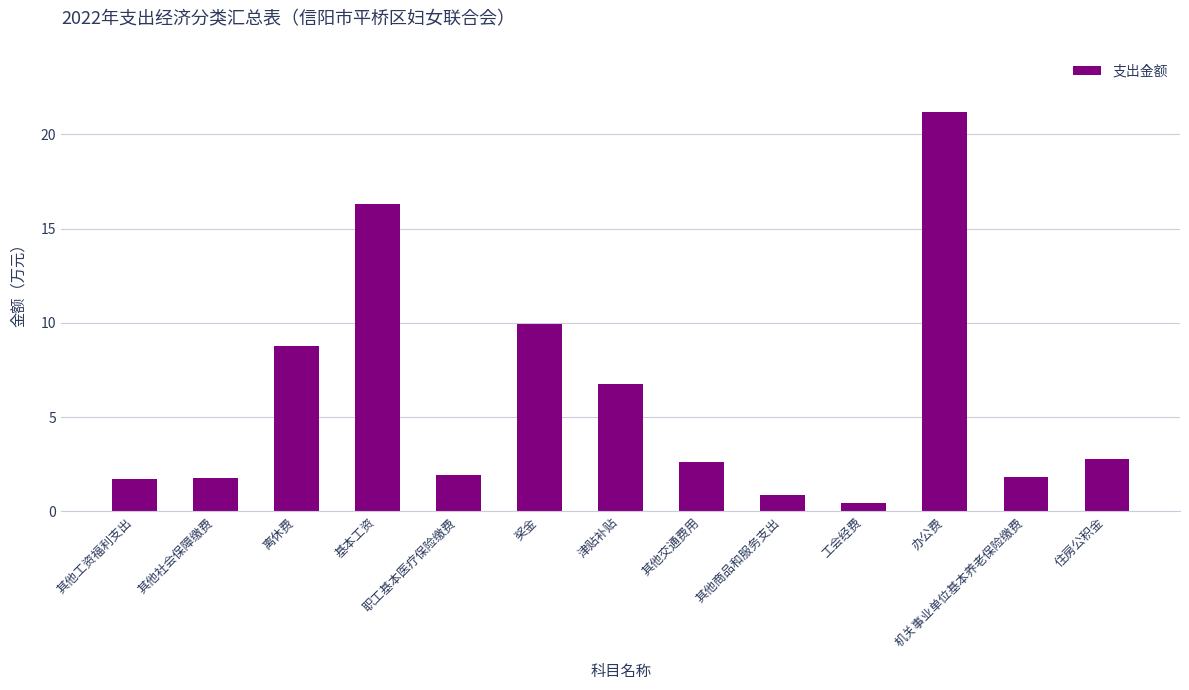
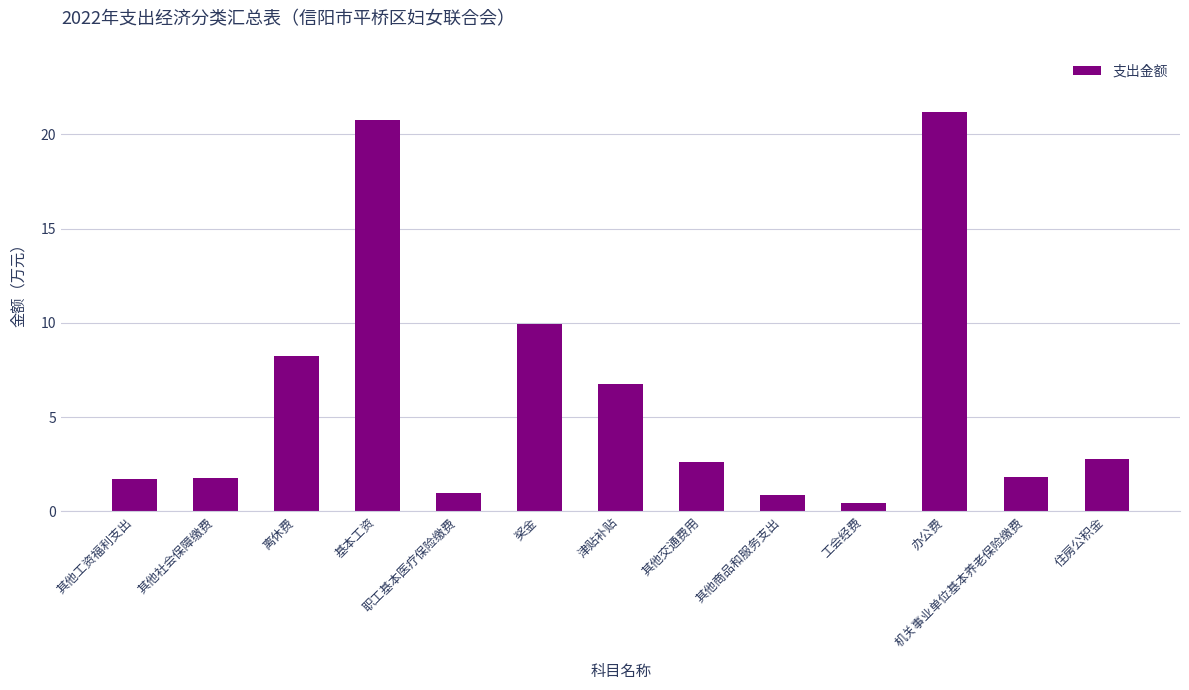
  {
    "其他工资福利支出": 1.7,
    "其他社会保障缴费": 1.8,
-   "离休费": 8.8,
-   "基本工资": 16.3,
-   "职工基本医疗保险缴费": 1.9,
+   "离休费": 8.3,
+   "基本工资": 20.8,
+   "职工基本医疗保险缴费": 1.0,
    "奖金": 9.9,
    "津贴补贴": 6.8,
    "其他交通费用": 2.6,
    "其他商品和服务支出": 0.9,
    "工会经费": 0.5,
    "办公费": 21.2,
    "机关事业单位基本养老保险缴费": 1.8,
    "住房公积金": 2.8
  }
